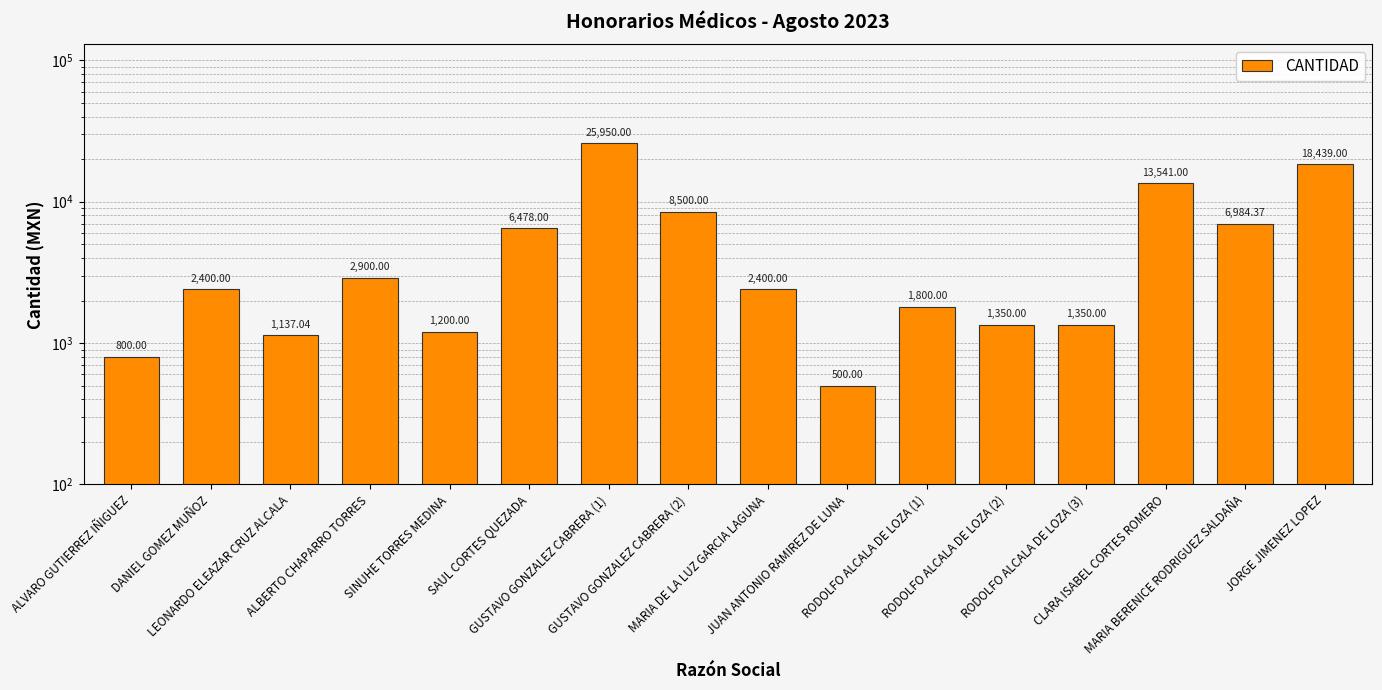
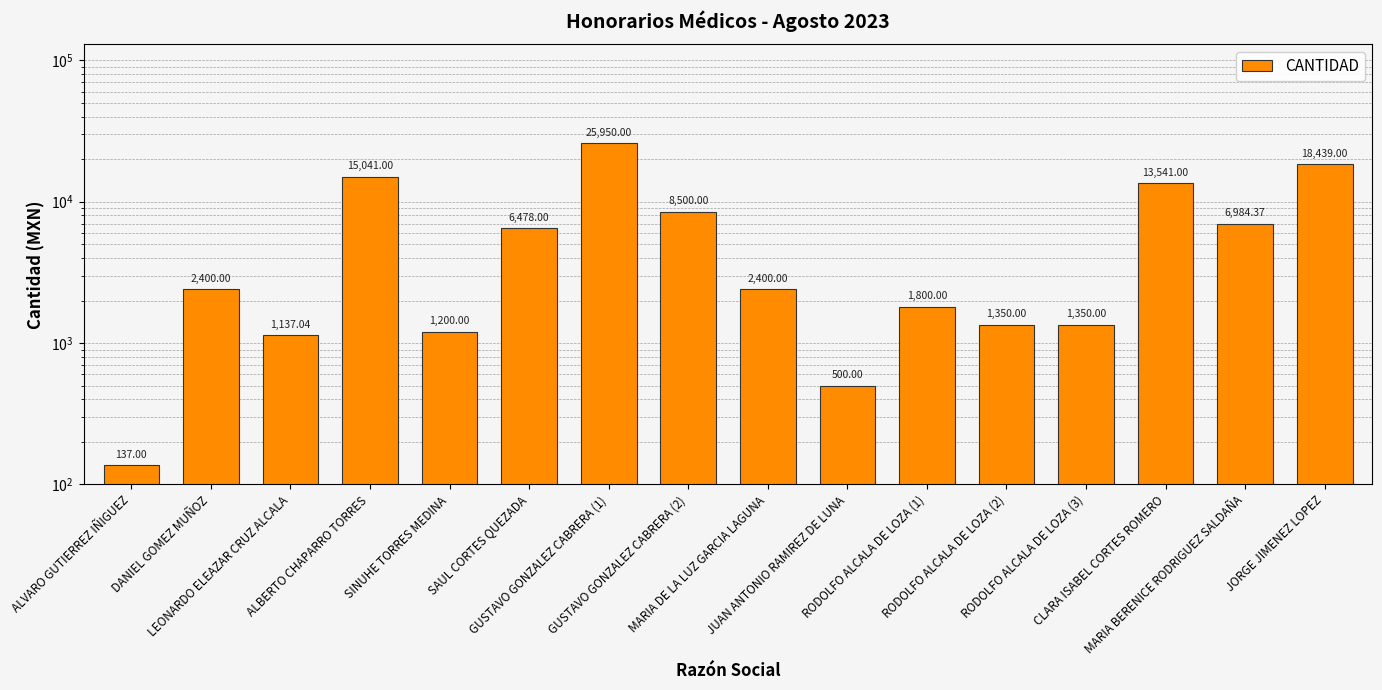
  {
-   "ALVARO GUTIERREZ IÑIGUEZ": "800.00",
+   "ALVARO GUTIERREZ IÑIGUEZ": "137.00",
    "DANIEL GOMEZ MUÑOZ": "2,400.00",
    "LEONARDO ELEAZAR CRUZ ALCALA": "1,137.04",
-   "ALBERTO CHAPARRO TORRES": "2,900.00",
+   "ALBERTO CHAPARRO TORRES": "15,041.00",
    "SINUHE TORRES MEDINA": "1,200.00",
    "SAUL CORTES QUEZADA": "6,478.00",
    "GUSTAVO GONZALEZ CABRERA (1)": "25,950.00",
    "GUSTAVO GONZALEZ CABRERA (2)": "8,500.00",
    "MARIA DE LA LUZ GARCIA LAGUNA": "2,400.00",
    "JUAN ANTONIO RAMIREZ DE LUNA": "500.00",
    "RODOLFO ALCALA DE LOZA (1)": "1,800.00",
    "RODOLFO ALCALA DE LOZA (2)": "1,350.00",
    "RODOLFO ALCALA DE LOZA (3)": "1,350.00",
    "CLARA ISABEL CORTES ROMERO": "13,541.00",
    "MARIA BERENICE RODRIGUEZ SALDAÑA": "6,984.37",
    "JORGE JIMENEZ LOPEZ": "18,439.00"
  }
